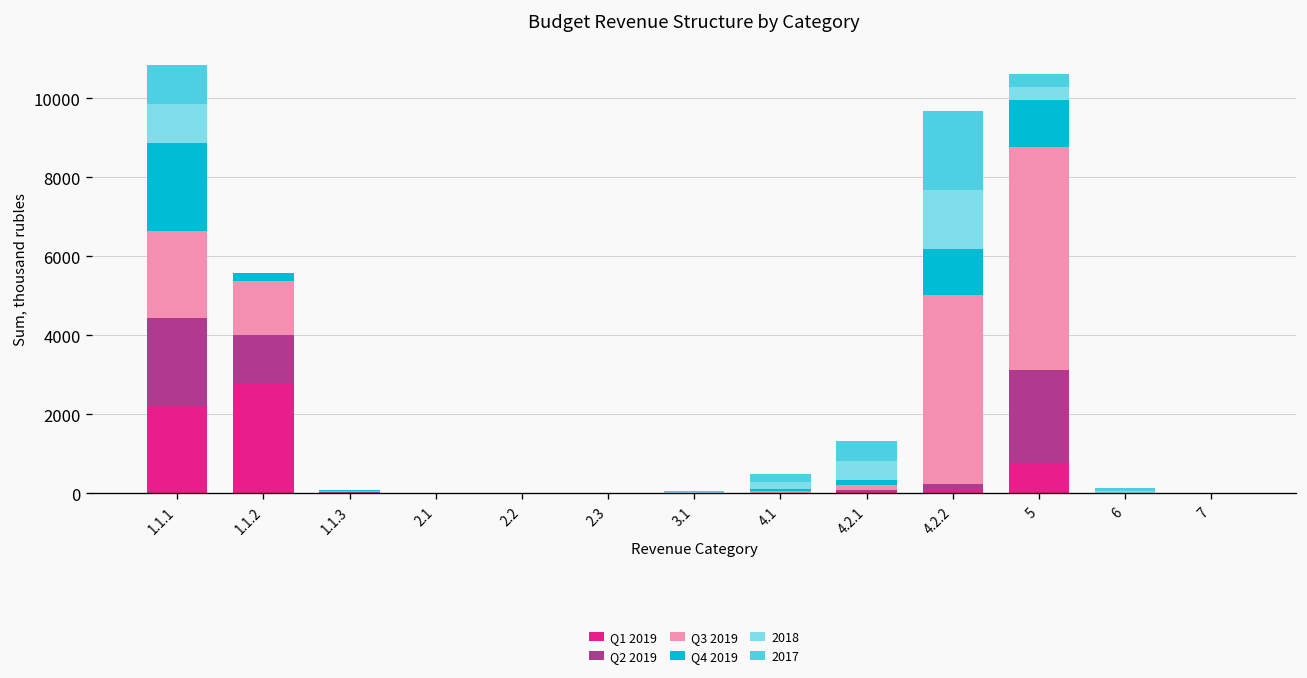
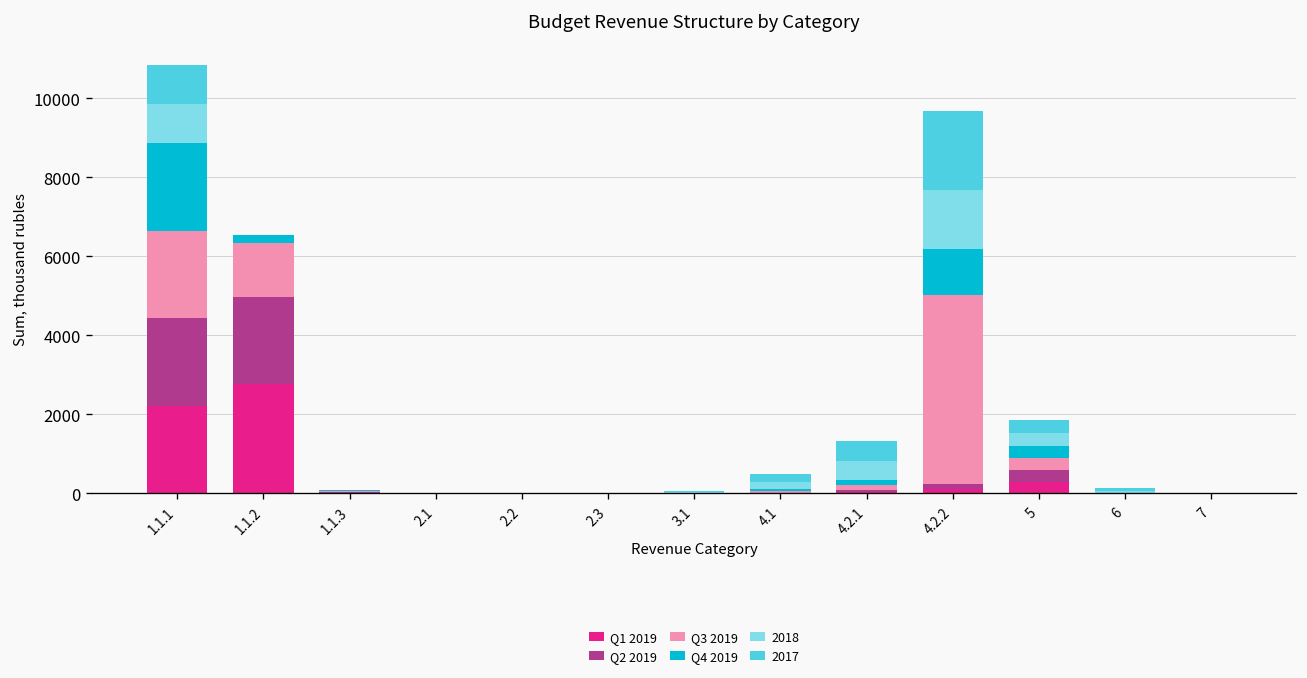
  {
    "Q1 2019": {
      "1.1.1": 2200,
      "1.1.2": 2800,
      "2.1": 0,
      "2.2": 0,
      "2.3": 0,
      "4.1": 0,
      "4.2.2": 100,
-     "5": 800,
+     "5": 300,
      "6": 0,
      "7": 0
    },
    "Q2 2019": {
      "1.1.1": 2200,
-     "1.1.2": 1200,
+     "1.1.2": 2200,
      "2.1": 0,
      "2.2": 0,
      "2.3": 0,
      "3.1": 0,
      "4.1": 0,
      "4.2.2": 100,
-     "5": 2400,
+     "5": 300,
      "6": 0,
      "7": 0
    },
    "Q3 2019": {
      "1.1.1": 2200,
      "1.1.2": 1400,
      "2.1": 0,
      "2.2": 0,
      "2.3": 0,
      "4.2.1": 100,
      "4.2.2": 4800,
-     "5": 5700,
+     "5": 300,
      "6": 0,
      "7": 0
    },
    "Q4 2019": {
      "1.1.1": 2200,
      "1.1.2": 200,
      "2.1": 0,
      "2.2": 0,
      "2.3": 0,
      "3.1": 0,
      "4.2.1": 100,
      "4.2.2": 1200,
-     "5": 1200,
+     "5": 300,
      "6": 0,
      "7": 0
    }
  }
